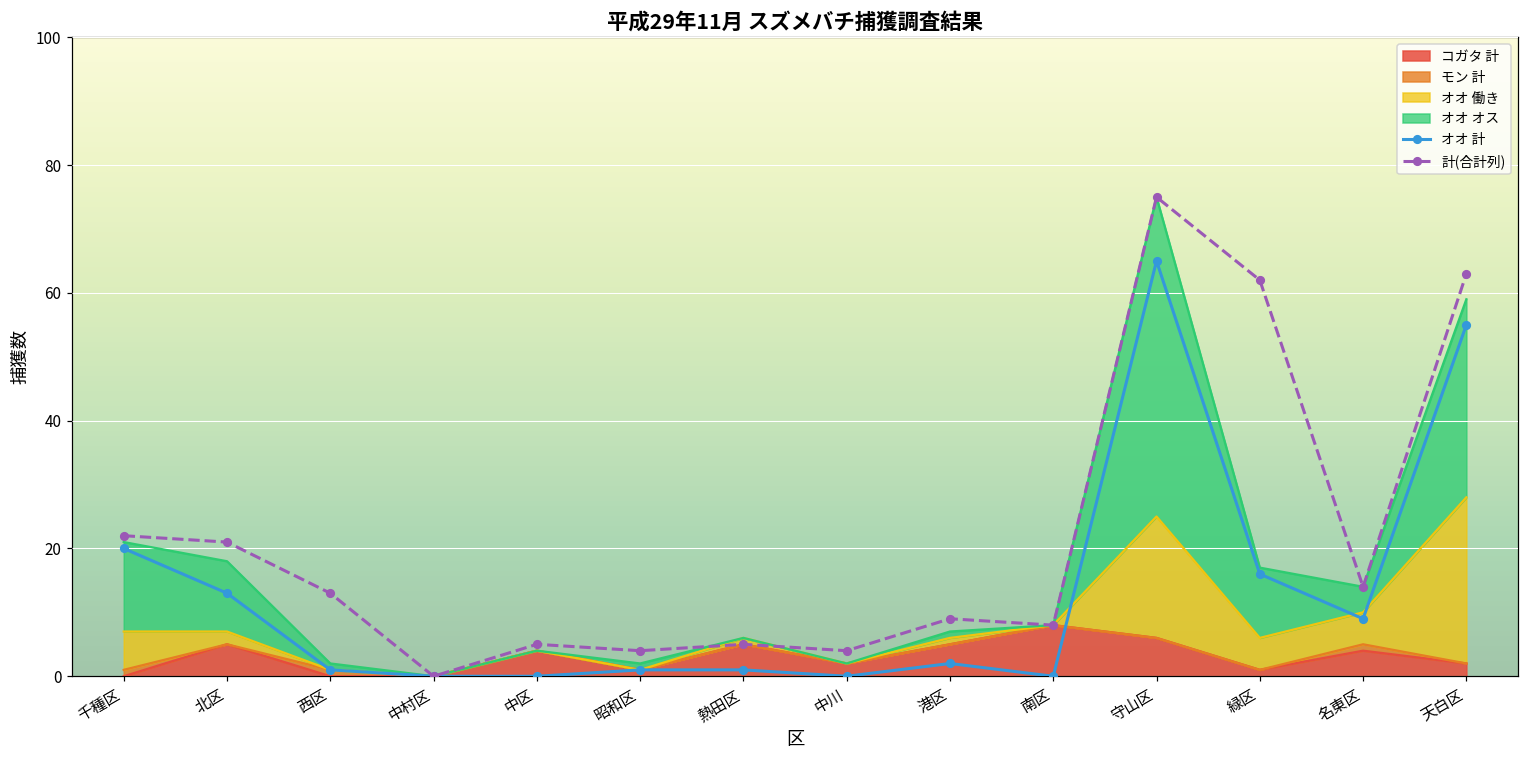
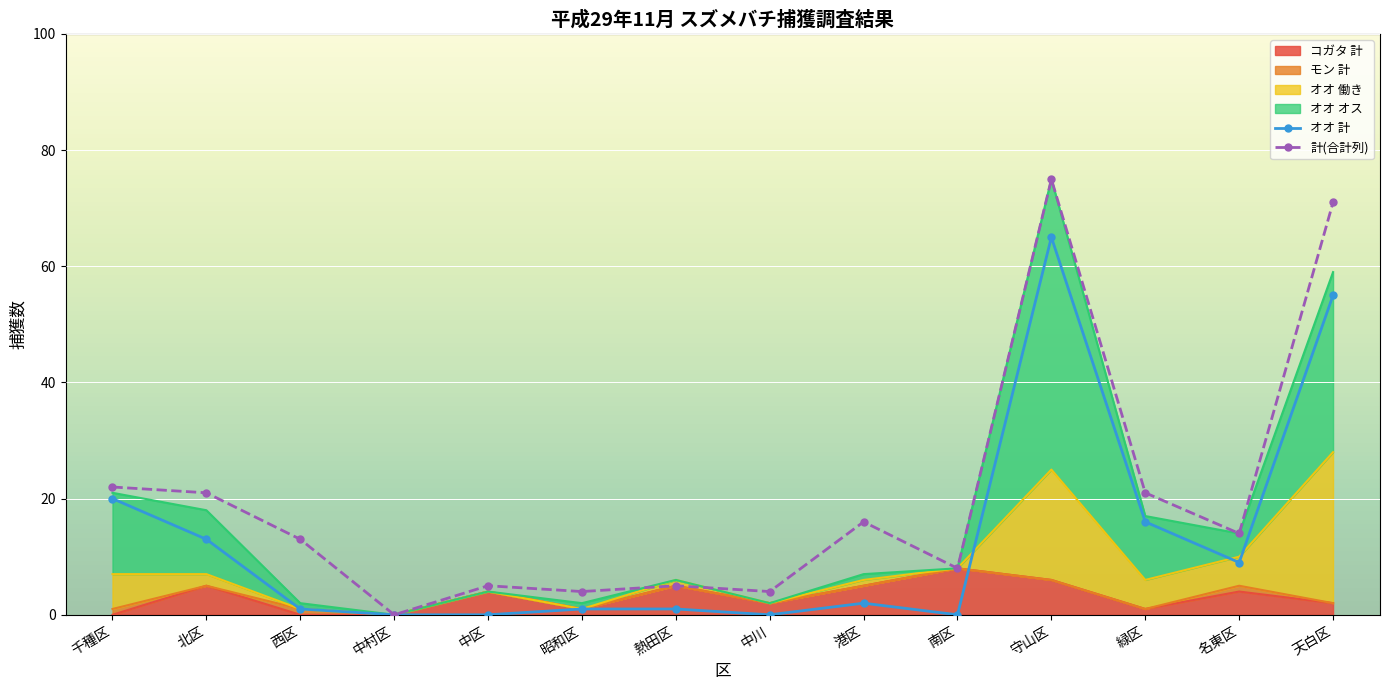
  {
    "オオ 働き": {
      "千種区": 7,
      "北区": 7,
      "港区": 6,
      "守山区": 25,
      "緑区": 6,
      "名東区": 10,
      "天白区": 28
    },
    "オオ オス": {
      "千種区": 21,
      "北区": 18,
      "西区": 2,
      "昭和区": 2,
      "港区": 7,
      "緑区": 17,
      "天白区": 59
    },
    "オオ 計": {
      "千種区": 20,
      "北区": 13,
      "中区": 0,
      "熱田区": 1,
      "中川": 0,
      "港区": 2,
      "南区": 0,
      "守山区": 65,
      "緑区": 16,
      "名東区": 9,
      "天白区": 55
    },
    "計(合計列)": {
      "千種区": 22,
      "北区": 21,
      "西区": 13,
      "中区": 5,
      "昭和区": 4,
      "中川": 4,
-     "港区": 9,
-     "緑区": 62,
-     "天白区": 63
+     "港区": 16,
+     "緑区": 21,
+     "天白区": 71
    }
  }
